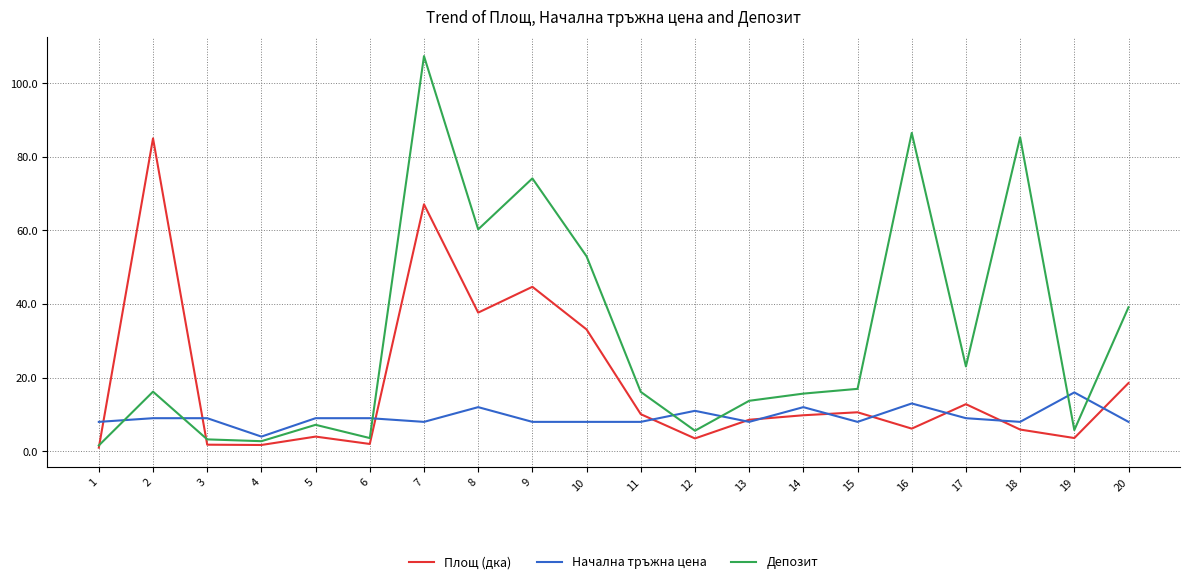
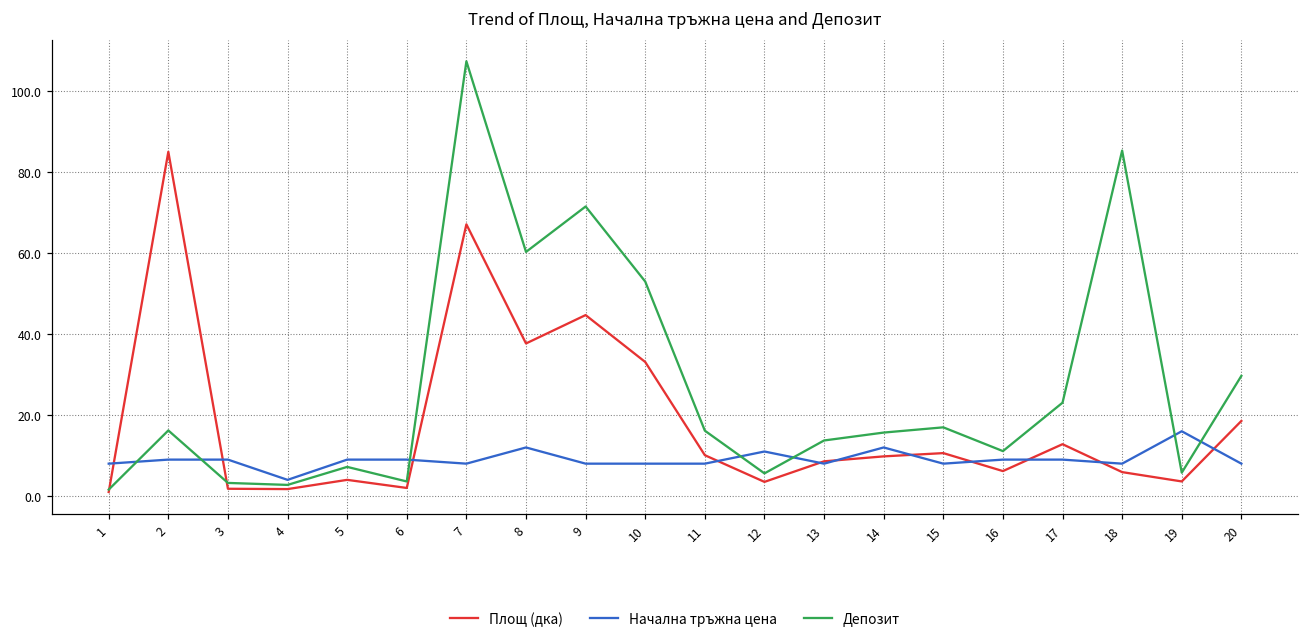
  {
    "Площ (дка)": {
      "2": 85,
      "3": 2,
      "4": 2,
      "5": 4,
      "6": 2,
      "7": 67,
      "8": 38,
      "9": 45,
      "10": 33,
      "11": 10,
      "12": 4,
      "14": 10,
      "15": 11,
      "16": 6,
      "17": 13,
      "18": 6,
      "19": 4,
      "20": 19
    },
    "Начална тръжна цена": {
      "1": 8,
      "2": 9,
      "3": 9,
      "4": 4,
      "5": 9,
      "6": 9,
      "7": 8,
      "8": 12,
      "9": 8,
      "10": 8,
      "11": 8,
      "12": 11,
      "14": 12,
      "15": 8,
-     "16": 13,
+     "16": 9,
      "17": 9,
      "18": 8,
      "19": 16,
      "20": 8
    },
    "Депозит": {
      "2": 16,
      "3": 3,
      "4": 3,
      "5": 7,
      "6": 4,
      "7": 107,
      "8": 60,
-     "9": 74,
+     "9": 71,
      "10": 53,
      "11": 16,
      "12": 6,
      "13": 14,
      "14": 16,
      "15": 17,
-     "16": 86,
+     "16": 11,
      "17": 23,
      "18": 85,
      "19": 6,
-     "20": 39
+     "20": 30
    }
  }
